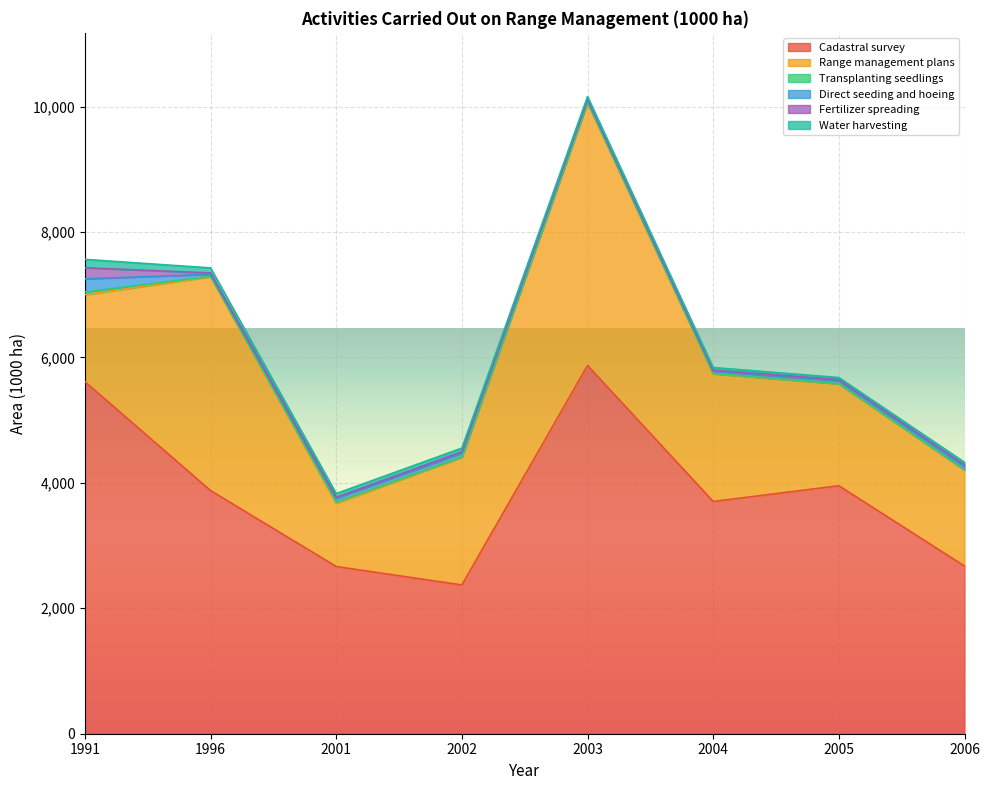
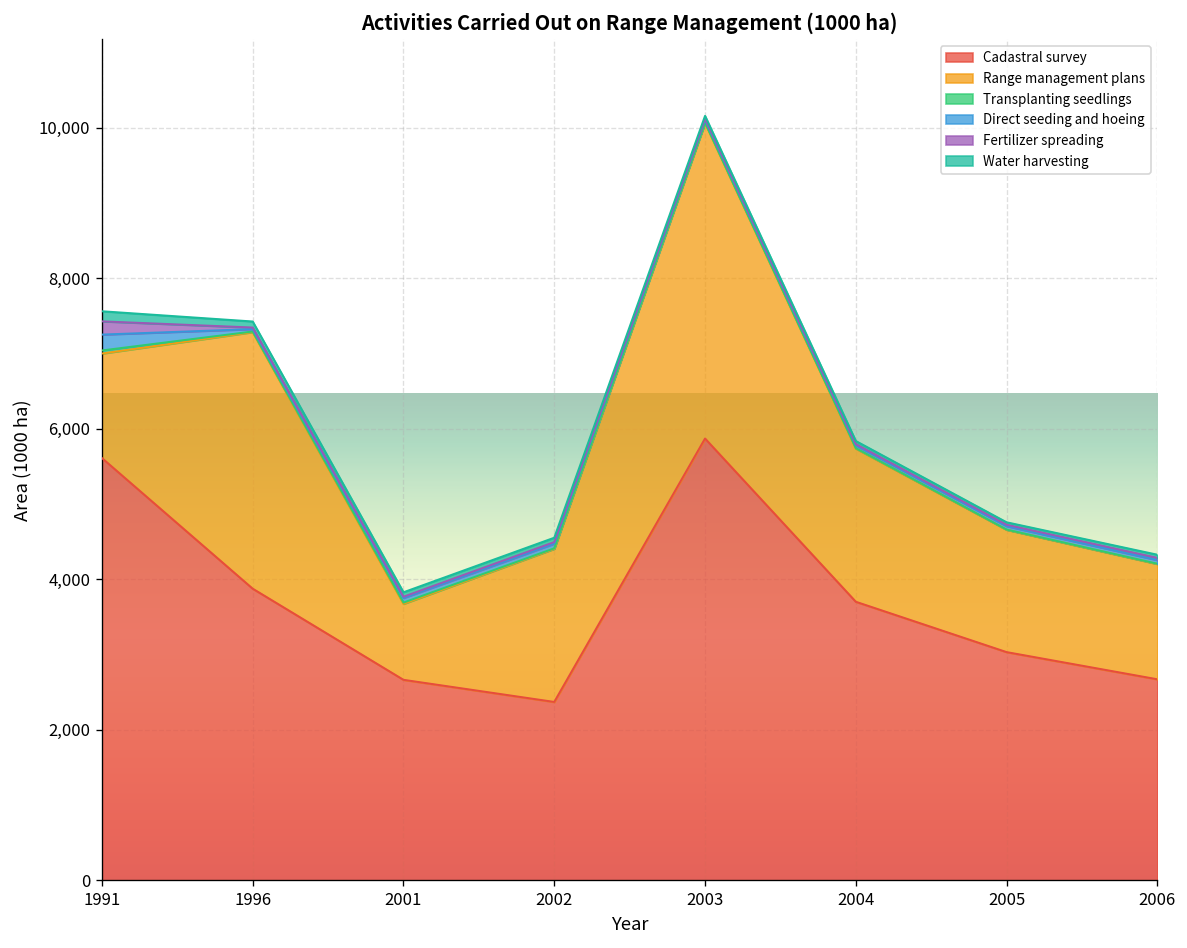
  {
    "Cadastral survey": {
      "1991": "5,600",
      "1996": "3,900",
      "2001": "2,700",
      "2002": "2,400",
      "2003": "5,900",
      "2004": "3,700",
-     "2005": "4,000",
+     "2005": "3,000",
      "2006": "2,700"
    },
    "Direct seeding and hoeing": {
      "1991": "200"
    },
    "Fertilizer spreading": {
      "1991": "200"
    }
  }
